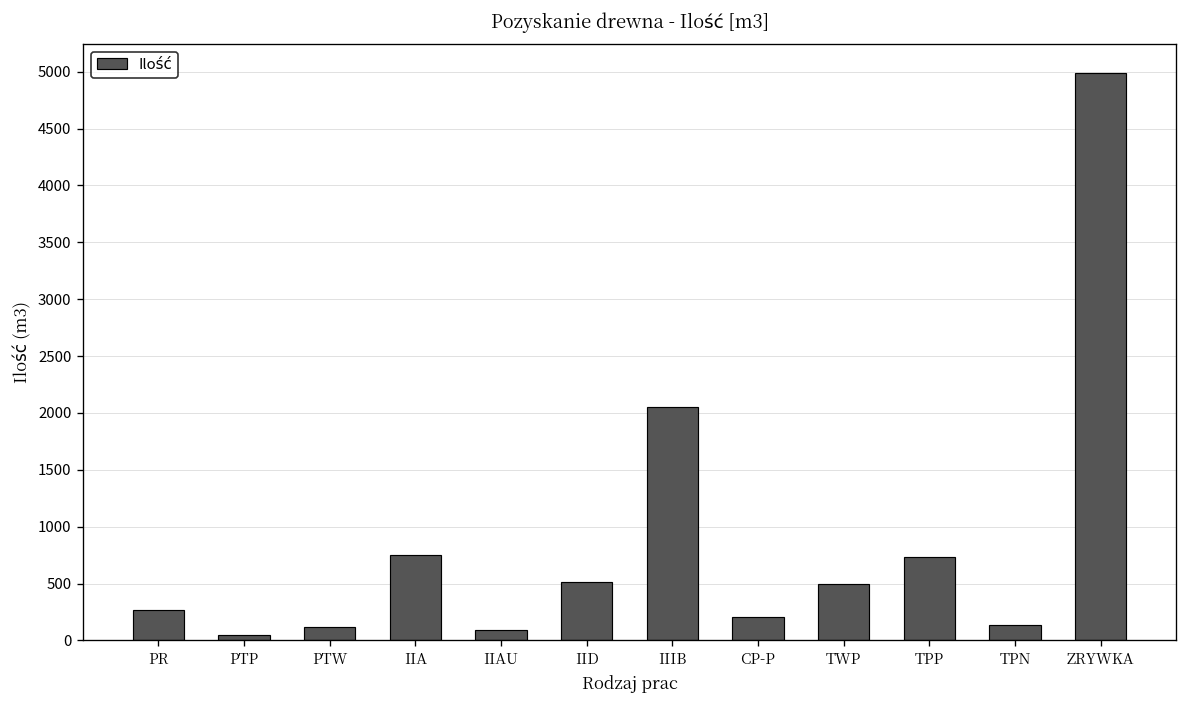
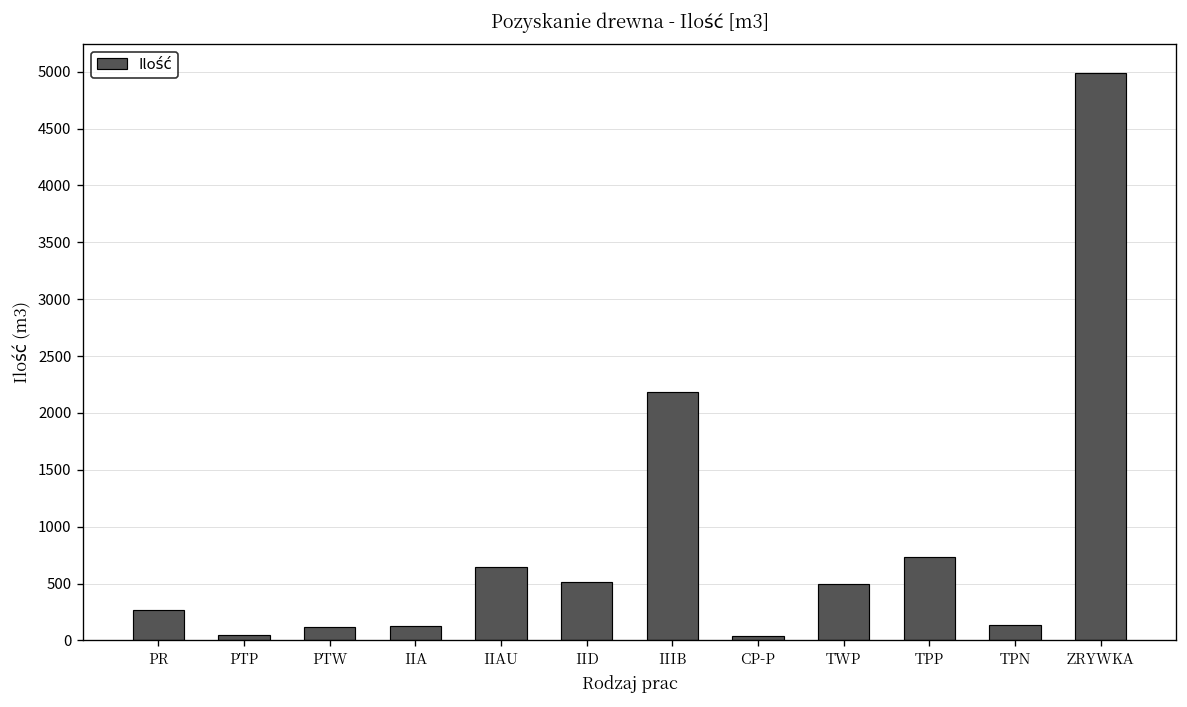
  {
    "PR": 300,
    "PTP": 100,
    "PTW": 100,
-   "IIA": 800,
-   "IIAU": 100,
+   "IIA": 100,
+   "IIAU": 600,
    "IID": 500,
-   "IIIB": 2100,
-   "CP-P": 200,
+   "IIIB": 2200,
+   "CP-P": 0,
    "TWP": 500,
    "TPP": 700,
    "TPN": 100,
    "ZRYWKA": 5000
  }
